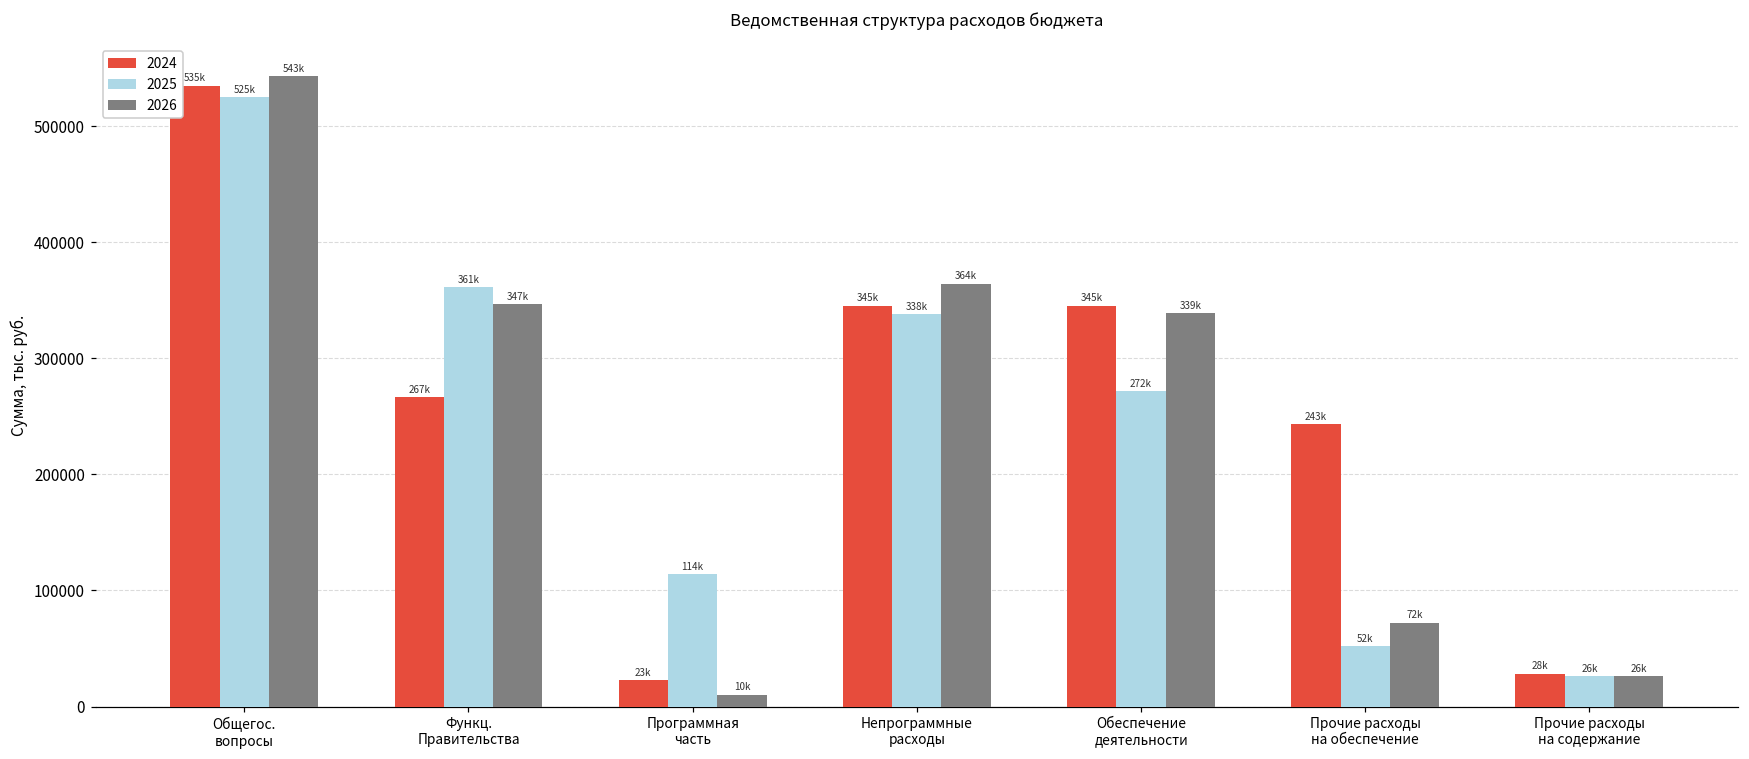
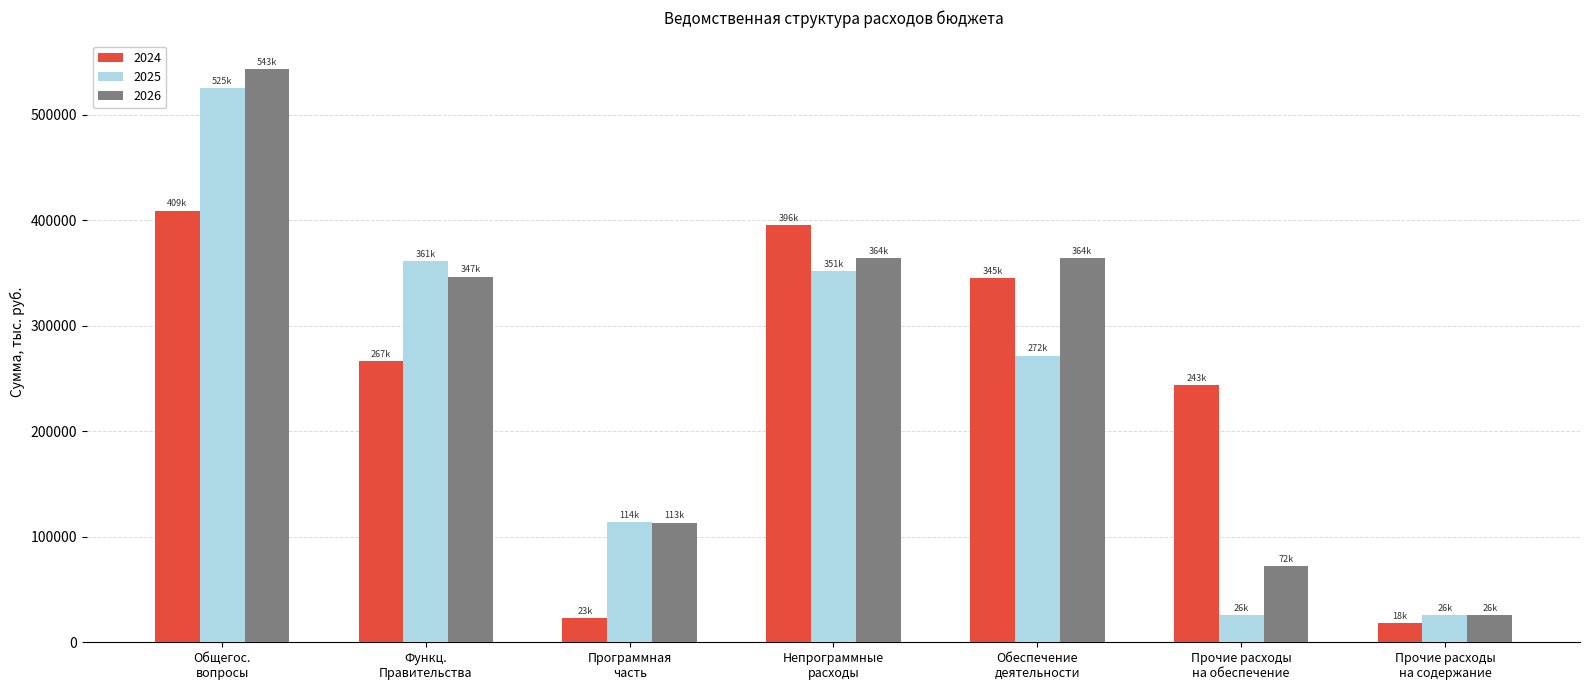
  {
    "2024": {
-     "Общегос. вопросы": "535k",
+     "Общегос. вопросы": "409k",
      "Функц. Правительства": "267k",
      "Программная часть": "23k",
-     "Непрограммные расходы": "345k",
+     "Непрограммные расходы": "396k",
      "Обеспечение деятельности": "345k",
      "Прочие расходы на обеспечение": "243k",
-     "Прочие расходы на содержание": "28k"
+     "Прочие расходы на содержание": "18k"
    },
    "2025": {
      "Общегос. вопросы": "525k",
      "Функц. Правительства": "361k",
      "Программная часть": "114k",
-     "Непрограммные расходы": "338k",
+     "Непрограммные расходы": "351k",
      "Обеспечение деятельности": "272k",
-     "Прочие расходы на обеспечение": "52k",
+     "Прочие расходы на обеспечение": "26k",
      "Прочие расходы на содержание": "26k"
    },
    "2026": {
      "Общегос. вопросы": "543k",
      "Функц. Правительства": "347k",
-     "Программная часть": "10k",
+     "Программная часть": "113k",
      "Непрограммные расходы": "364k",
-     "Обеспечение деятельности": "339k",
+     "Обеспечение деятельности": "364k",
      "Прочие расходы на обеспечение": "72k",
      "Прочие расходы на содержание": "26k"
    }
  }
